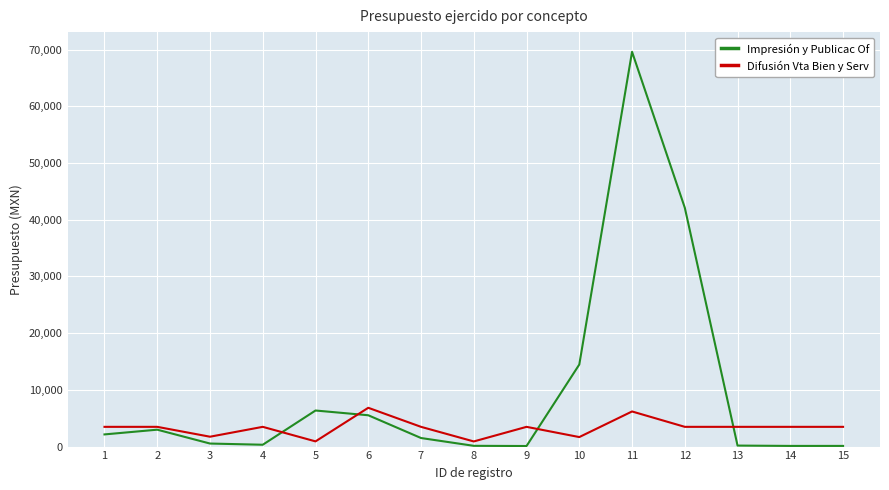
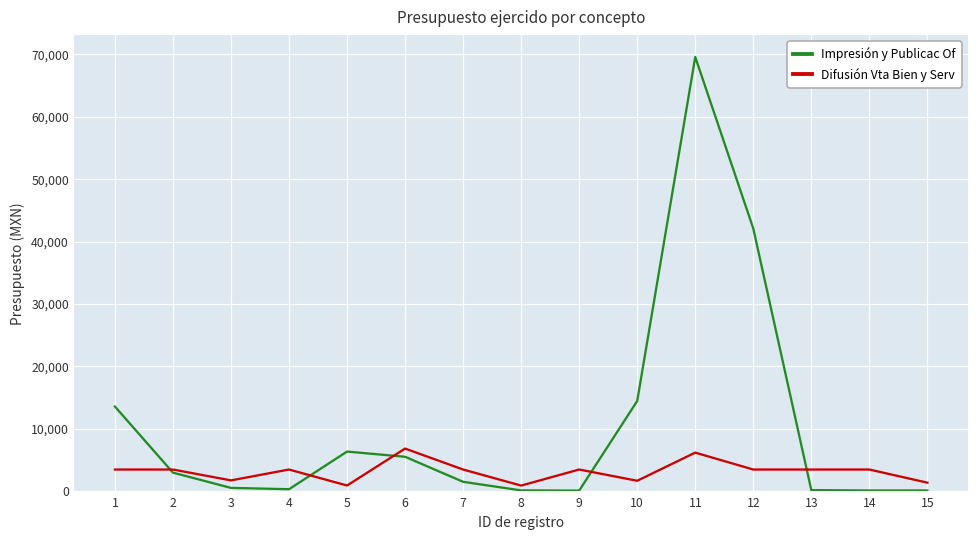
  {
    "Impresión y Publicac Of": {
-     "1": "2,000",
+     "1": "14,000",
      "2": "3,000",
      "3": "1,000",
      "4": "0",
      "5": "6,000",
      "6": "6,000",
      "7": "2,000",
      "8": "0",
      "9": "0",
      "10": "14,000",
      "11": "70,000",
      "12": "42,000",
      "13": "0",
      "14": "0",
      "15": "0"
    },
    "Difusión Vta Bien y Serv": {
      "1": "3,000",
      "2": "3,000",
      "3": "2,000",
      "4": "3,000",
      "5": "1,000",
      "6": "7,000",
      "7": "3,000",
      "8": "1,000",
      "9": "3,000",
      "10": "2,000",
      "11": "6,000",
      "12": "3,000",
      "13": "3,000",
      "14": "3,000",
-     "15": "3,000"
+     "15": "1,000"
    }
  }
